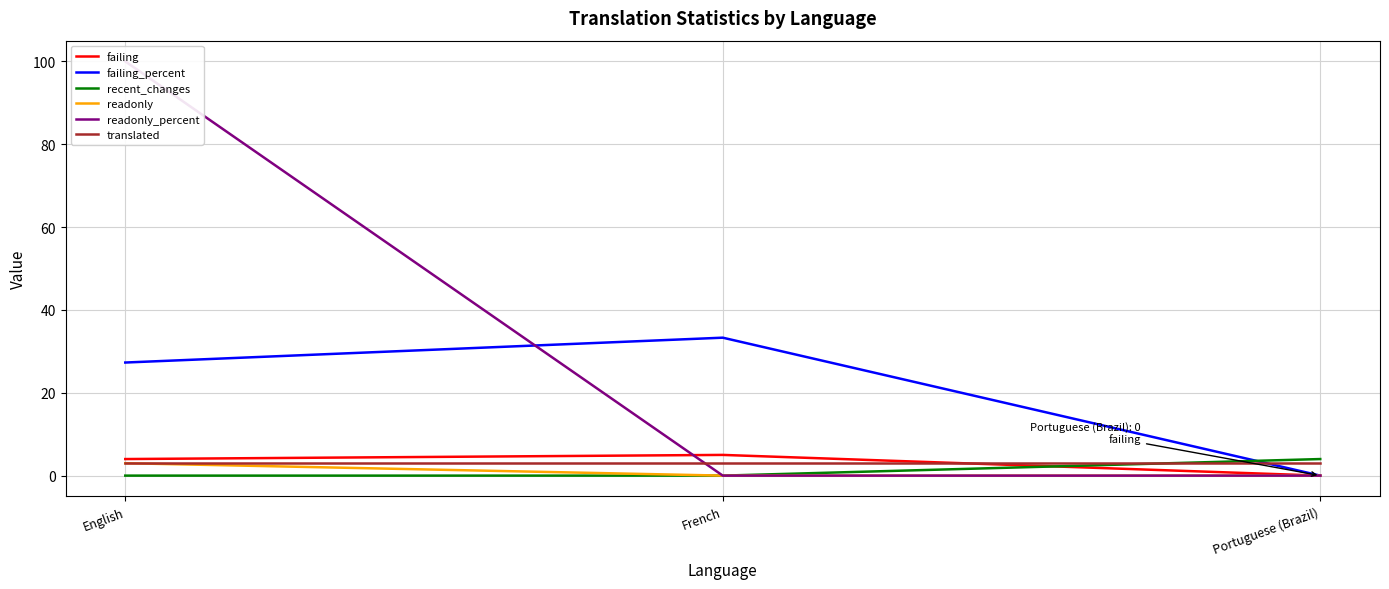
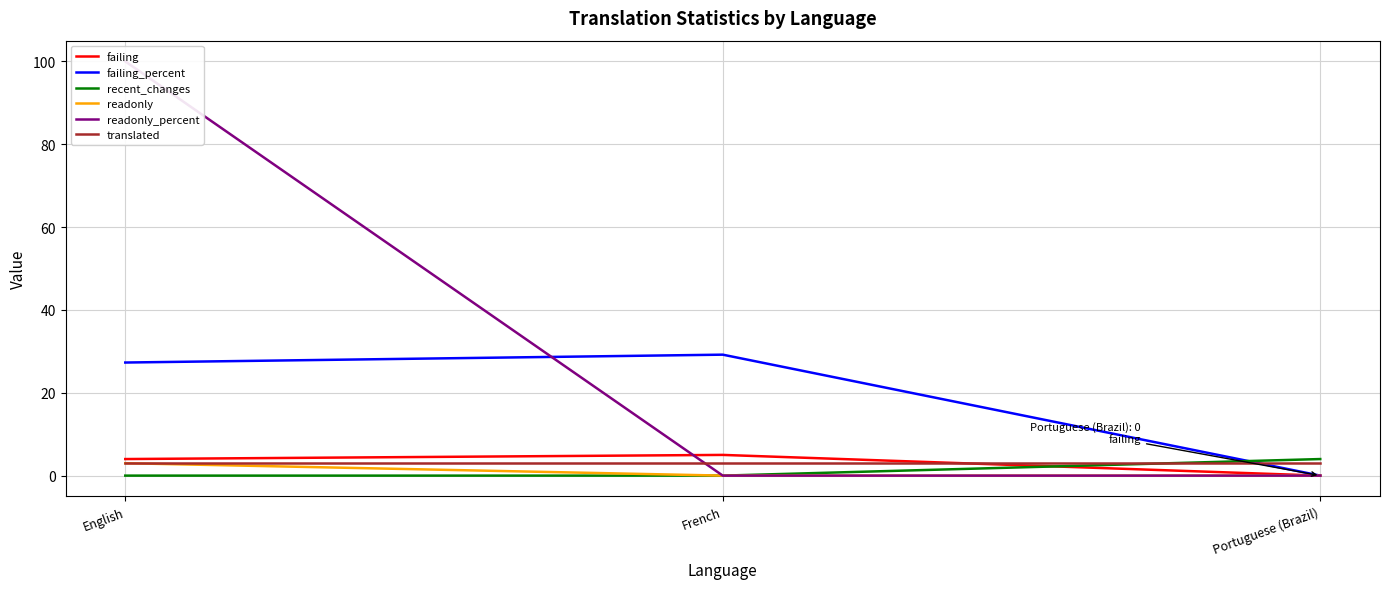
  {
    "failing": {
      "English": 4,
      "French": 5
    },
    "failing_percent": {
      "English": 27,
-     "French": 33
+     "French": 29
    },
    "recent_changes": {
      "English": 0
    },
    "translated": {
      "French": 3
    }
  }
